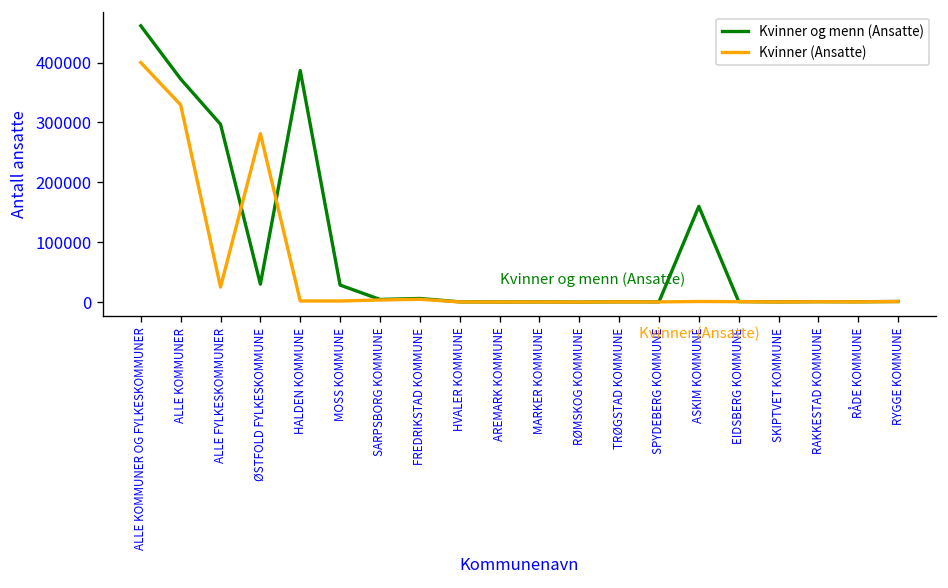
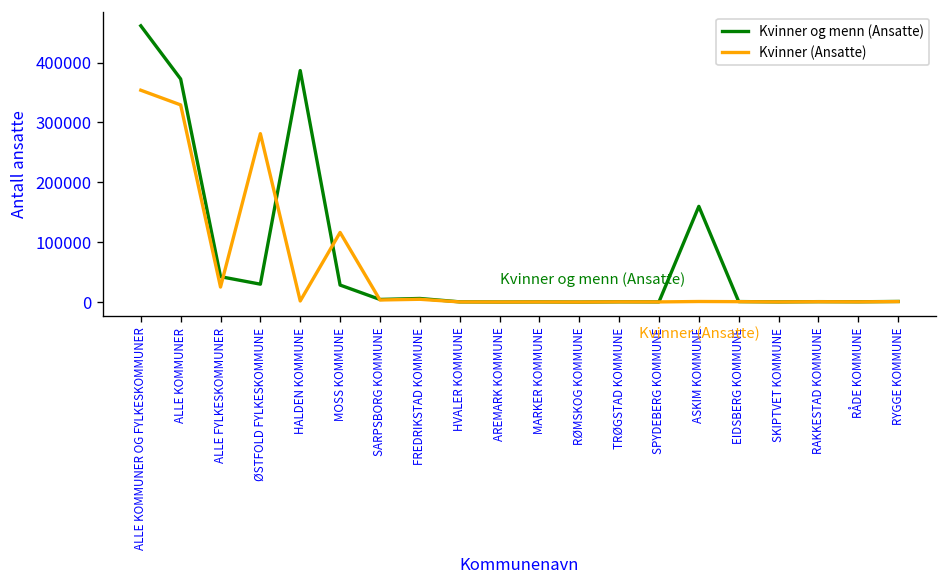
  {
    "Kvinner og menn (Ansatte)": {
      "ALLE KOMMUNER OG FYLKESKOMMUNER": 460000,
      "ALLE KOMMUNER": 370000,
-     "ALLE FYLKESKOMMUNER": 300000,
+     "ALLE FYLKESKOMMUNER": 40000,
      "ØSTFOLD FYLKESKOMMUNE": 30000,
      "HALDEN KOMMUNE": 390000,
      "MOSS KOMMUNE": 30000,
      "ASKIM KOMMUNE": 160000
    },
    "Kvinner (Ansatte)": {
-     "ALLE KOMMUNER OG FYLKESKOMMUNER": 400000,
+     "ALLE KOMMUNER OG FYLKESKOMMUNER": 350000,
      "ALLE KOMMUNER": 330000,
      "ALLE FYLKESKOMMUNER": 30000,
      "ØSTFOLD FYLKESKOMMUNE": 280000,
      "HALDEN KOMMUNE": 0,
-     "MOSS KOMMUNE": 0,
+     "MOSS KOMMUNE": 120000,
      "ASKIM KOMMUNE": 0
    }
  }
